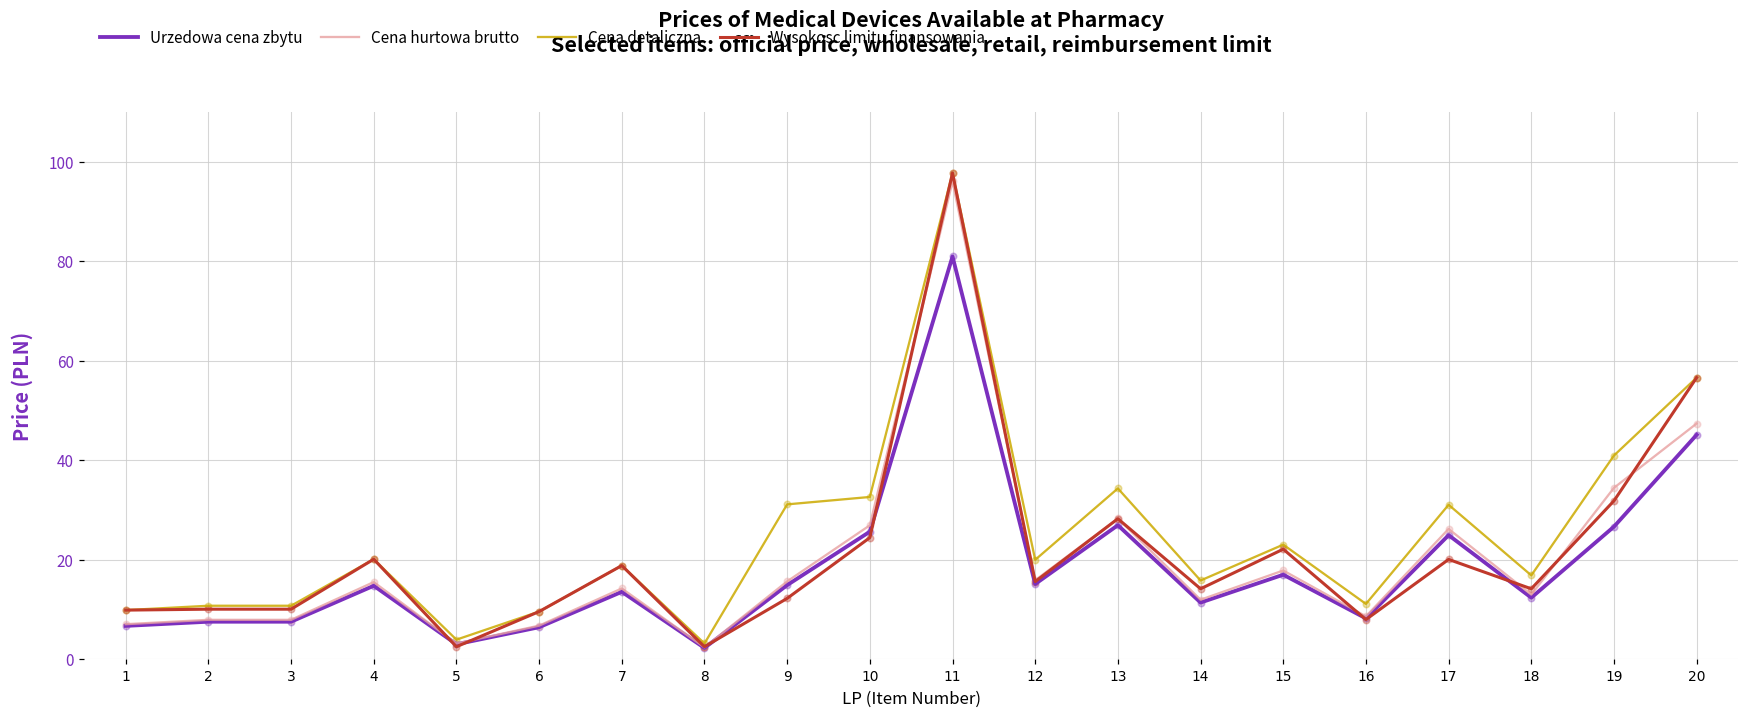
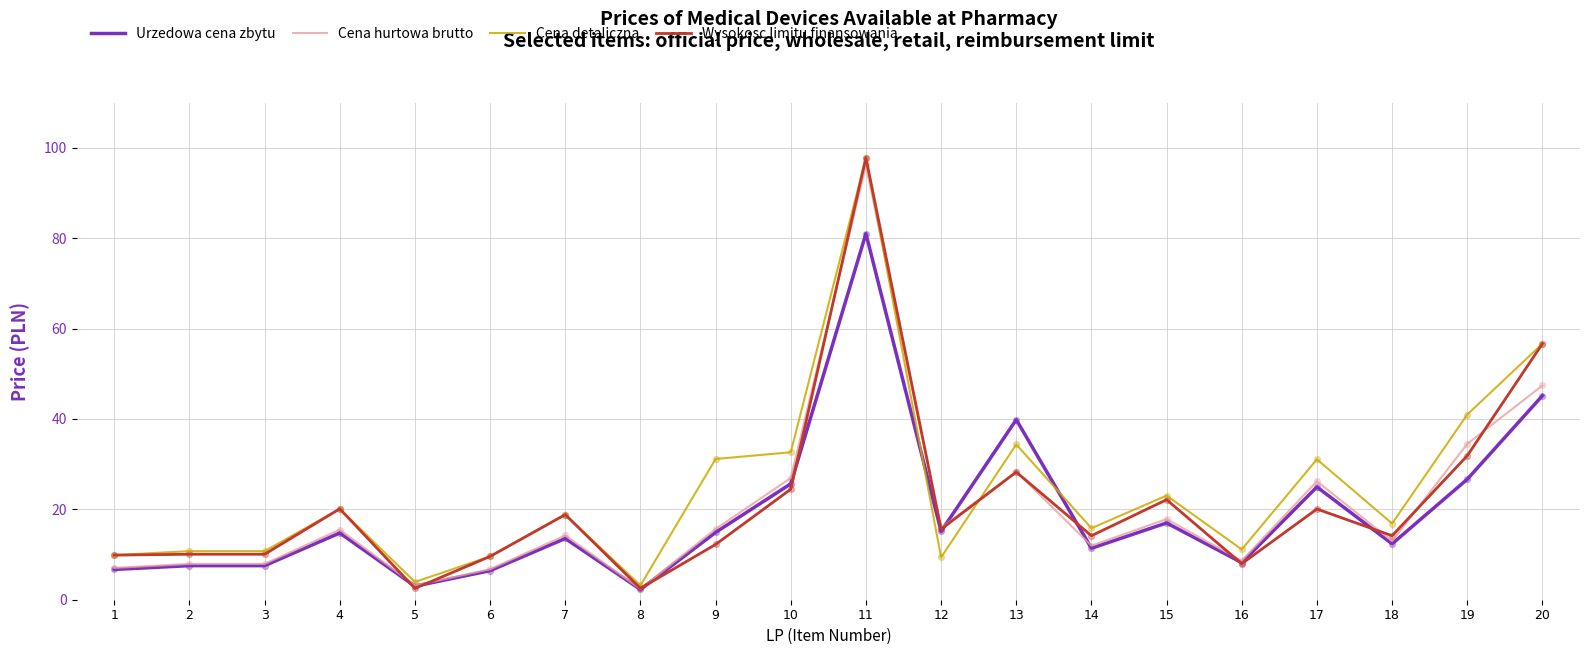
  {
    "Urzedowa cena zbytu": {
      "4": 15,
      "7": 14,
      "9": 15,
      "10": 26,
      "11": 81,
-     "13": 27,
+     "13": 40,
      "15": 17,
      "17": 25,
      "18": 12,
      "19": 27,
      "20": 45
    },
    "Cena hurtowa brutto": {
      "4": 16,
      "7": 14,
      "9": 16,
      "10": 27,
      "11": 96,
      "15": 18,
      "17": 26,
      "18": 13,
      "19": 34,
      "20": 47
    },
    "Cena detaliczna": {
      "2": 11,
      "3": 11,
      "5": 4,
      "8": 3,
      "9": 31,
      "10": 33,
-     "12": 20,
+     "12": 9,
      "13": 34,
      "14": 16,
      "15": 23,
      "16": 11,
      "17": 31,
      "18": 17,
      "19": 41
    },
    "Wysokosc limitu finansowania": {
      "2": 10,
      "3": 10,
      "9": 12,
      "10": 24,
      "14": 14,
      "15": 22,
      "17": 20,
      "18": 14,
      "19": 32
    }
  }
